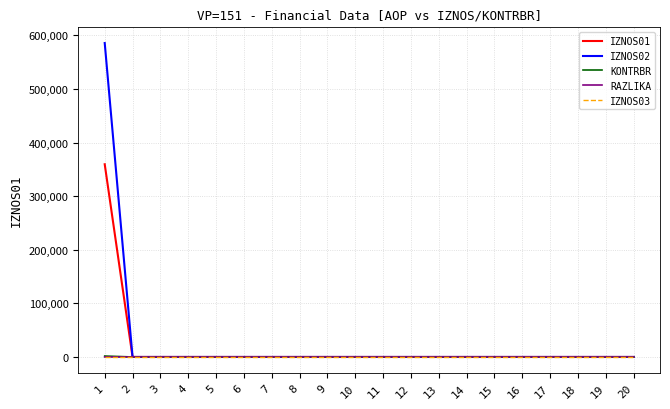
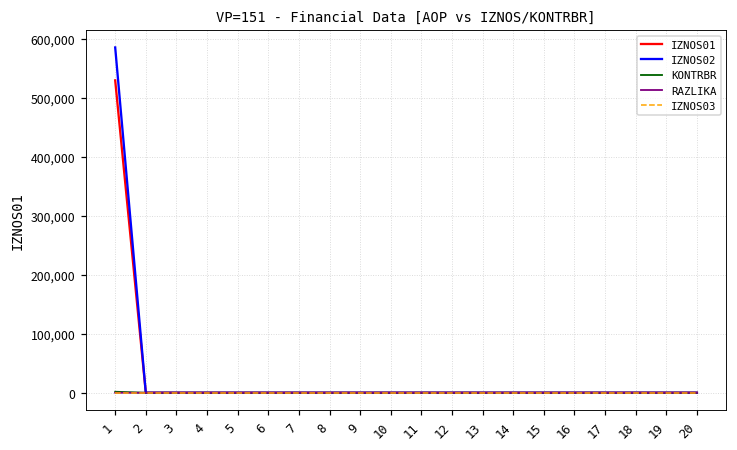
  {
    "IZNOS01": {
-     "1": "360,000"
+     "1": "530,000"
    },
    "IZNOS02": {
      "1": "590,000"
    }
  }
